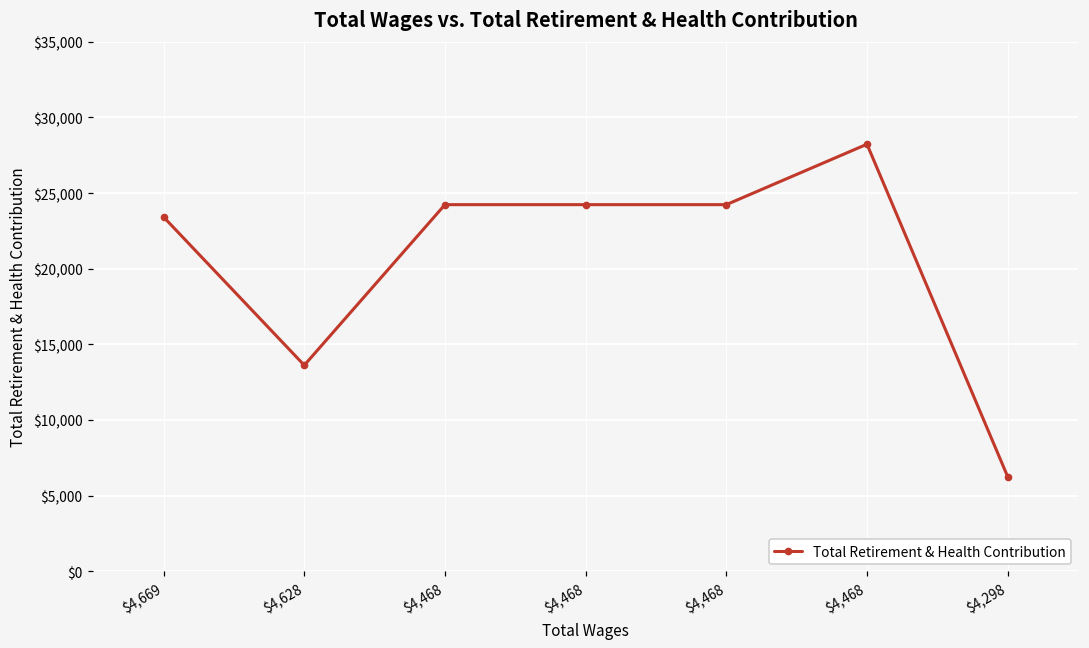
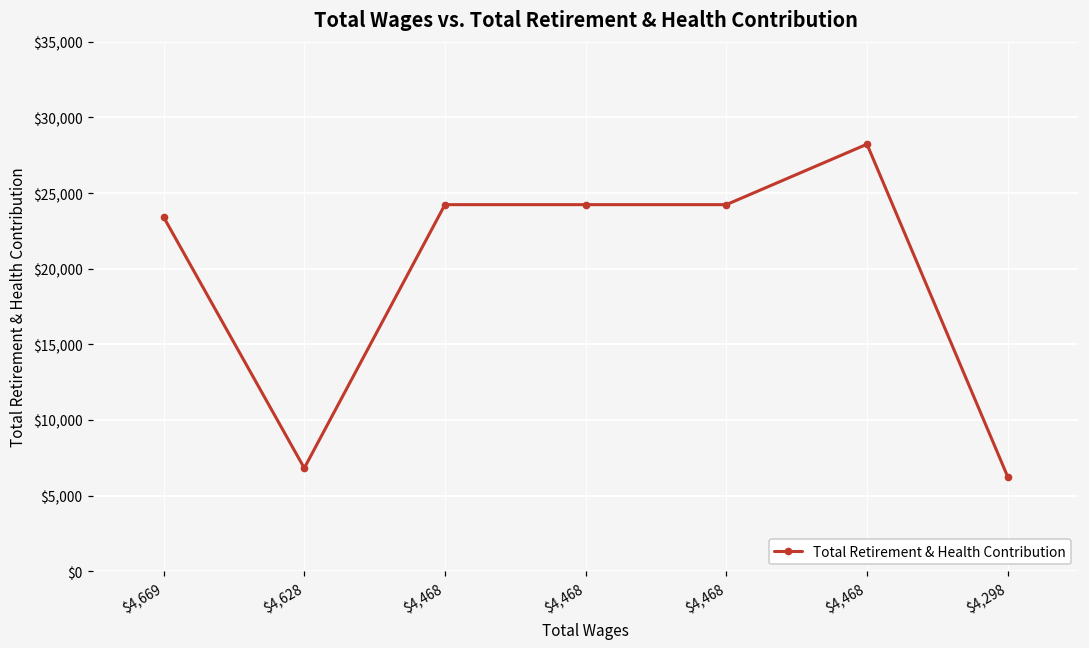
  {
    "$4,669": "$23,400",
-   "$4,628": "$13,600",
+   "$4,628": "$6,800",
    "$4,298": "$6,300"
  }
